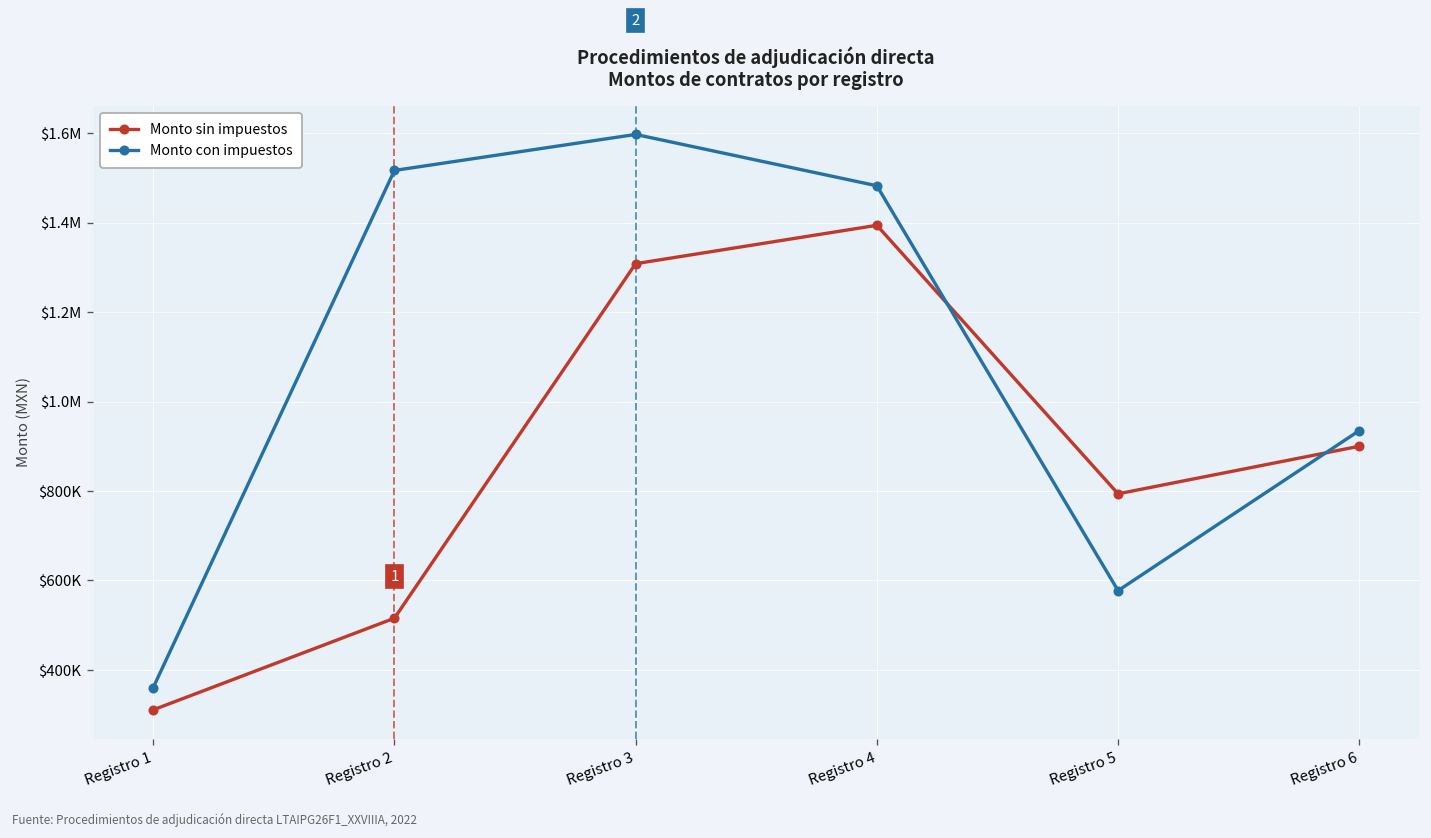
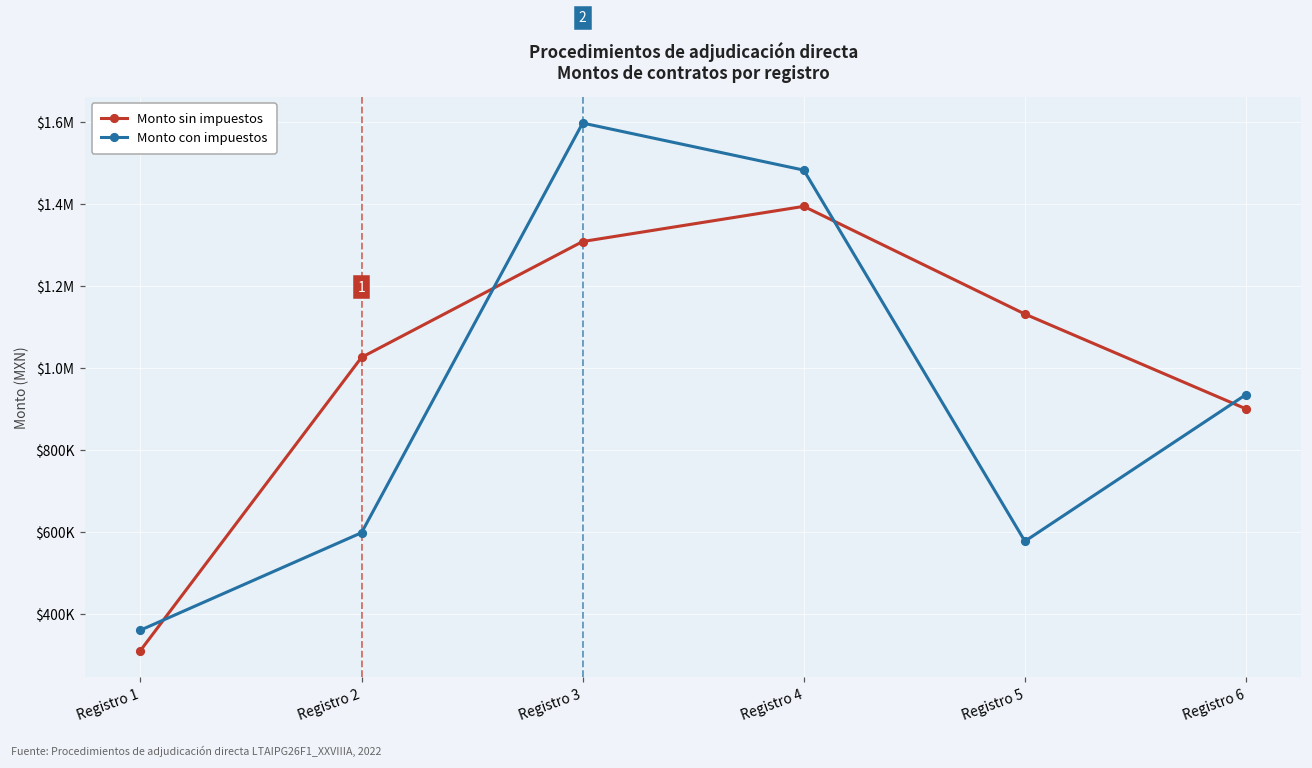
  {
    "Monto sin impuestos": {
      "Registro 1": "$310000",
-     "Registro 2": "$520000",
+     "Registro 2": "$1030000",
      "Registro 3": "$1310000",
      "Registro 4": "$1390000",
-     "Registro 5": "$790000",
+     "Registro 5": "$1130000",
      "Registro 6": "$900000"
    },
    "Monto con impuestos": {
      "Registro 1": "$360000",
-     "Registro 2": "$1520000",
+     "Registro 2": "$600000",
      "Registro 3": "$1600000",
      "Registro 4": "$1480000",
      "Registro 5": "$580000",
      "Registro 6": "$930000"
    }
  }
